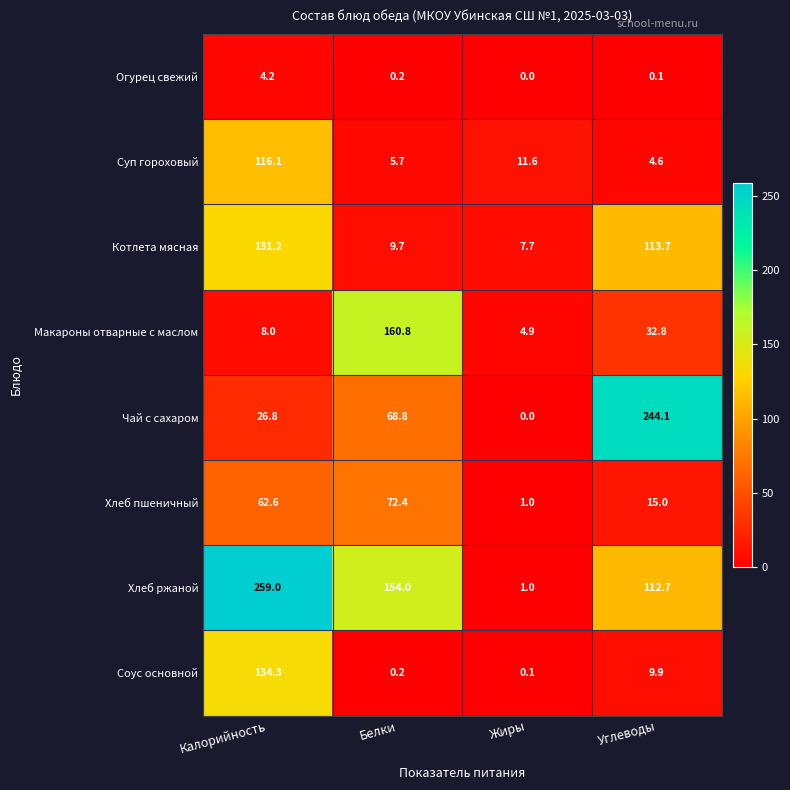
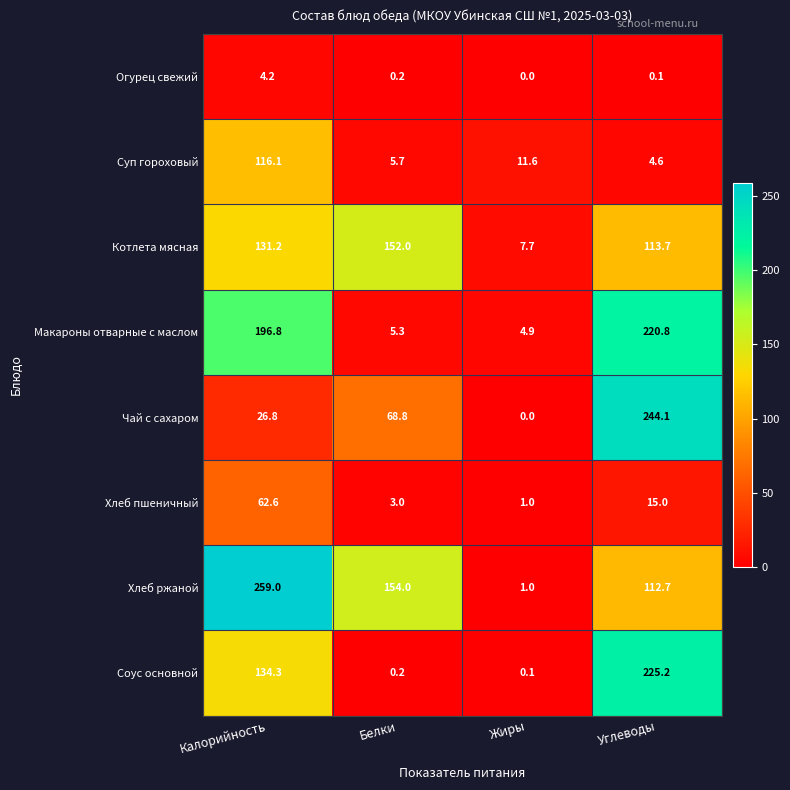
  {
    "Огурец свежий": {
      "Калорийность": 4.2,
      "Белки": 0.2,
      "Жиры": 0.0,
      "Углеводы": 0.1
    },
    "Суп гороховый": {
      "Калорийность": 116.1,
      "Белки": 5.7,
      "Жиры": 11.6,
      "Углеводы": 4.6
    },
    "Котлета мясная": {
      "Калорийность": 131.2,
-     "Белки": 9.7,
+     "Белки": 152.0,
      "Жиры": 7.7,
      "Углеводы": 113.7
    },
    "Макароны отварные с маслом": {
-     "Калорийность": 8.0,
-     "Белки": 160.8,
+     "Калорийность": 196.8,
+     "Белки": 5.3,
      "Жиры": 4.9,
-     "Углеводы": 32.8
+     "Углеводы": 220.8
    },
    "Чай с сахаром": {
      "Калорийность": 26.8,
      "Белки": 68.8,
      "Жиры": 0.0,
      "Углеводы": 244.1
    },
    "Хлеб пшеничный": {
      "Калорийность": 62.6,
-     "Белки": 72.4,
+     "Белки": 3.0,
      "Жиры": 1.0,
      "Углеводы": 15.0
    },
    "Хлеб ржаной": {
      "Калорийность": 259.0,
      "Белки": 154.0,
      "Жиры": 1.0,
      "Углеводы": 112.7
    },
    "Соус основной": {
      "Калорийность": 134.3,
      "Белки": 0.2,
      "Жиры": 0.1,
-     "Углеводы": 9.9
+     "Углеводы": 225.2
    }
  }
